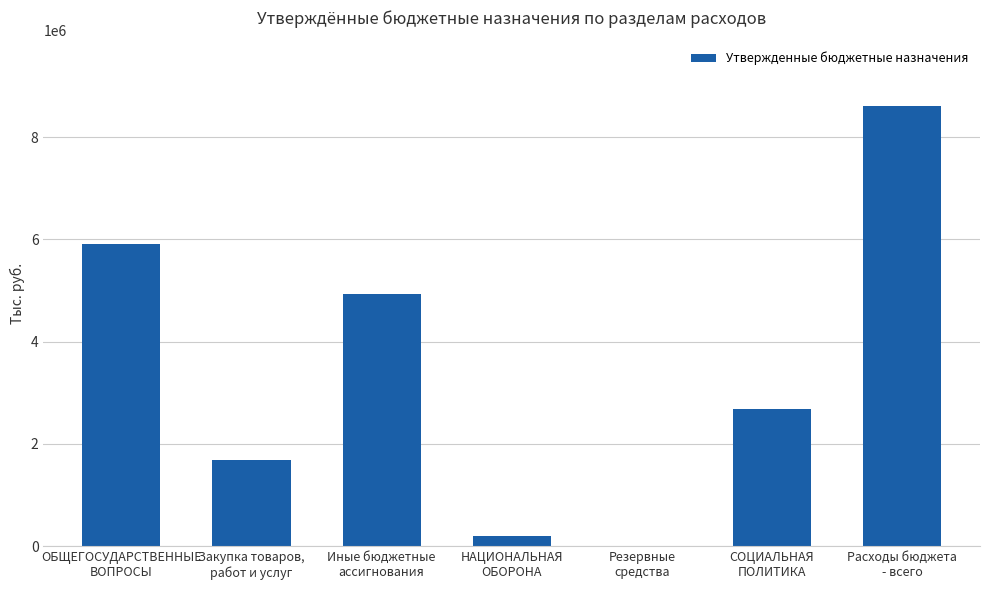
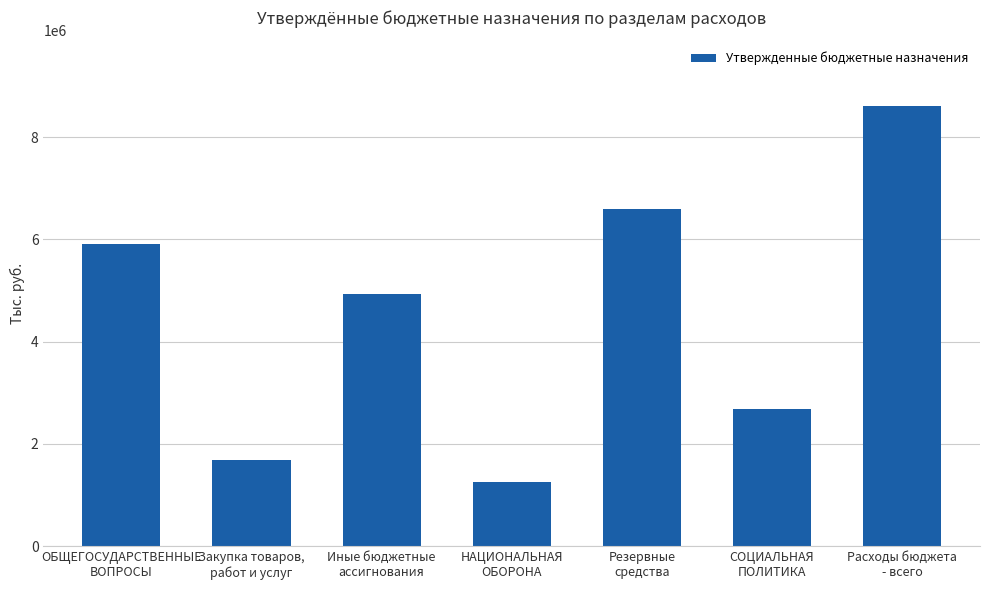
  {
    "ОБЩЕГОСУДАРСТВЕННЫЕ ВОПРОСЫ": 5900000,
    "Закупка товаров, работ и услуг": 1700000,
    "Иные бюджетные ассигнования": 4900000,
-   "НАЦИОНАЛЬНАЯ ОБОРОНА": 200000,
-   "Резервные средства": 0,
+   "НАЦИОНАЛЬНАЯ ОБОРОНА": 1300000,
+   "Резервные средства": 6600000,
    "СОЦИАЛЬНАЯ ПОЛИТИКА": 2700000,
    "Расходы бюджета - всего": 8600000
  }
